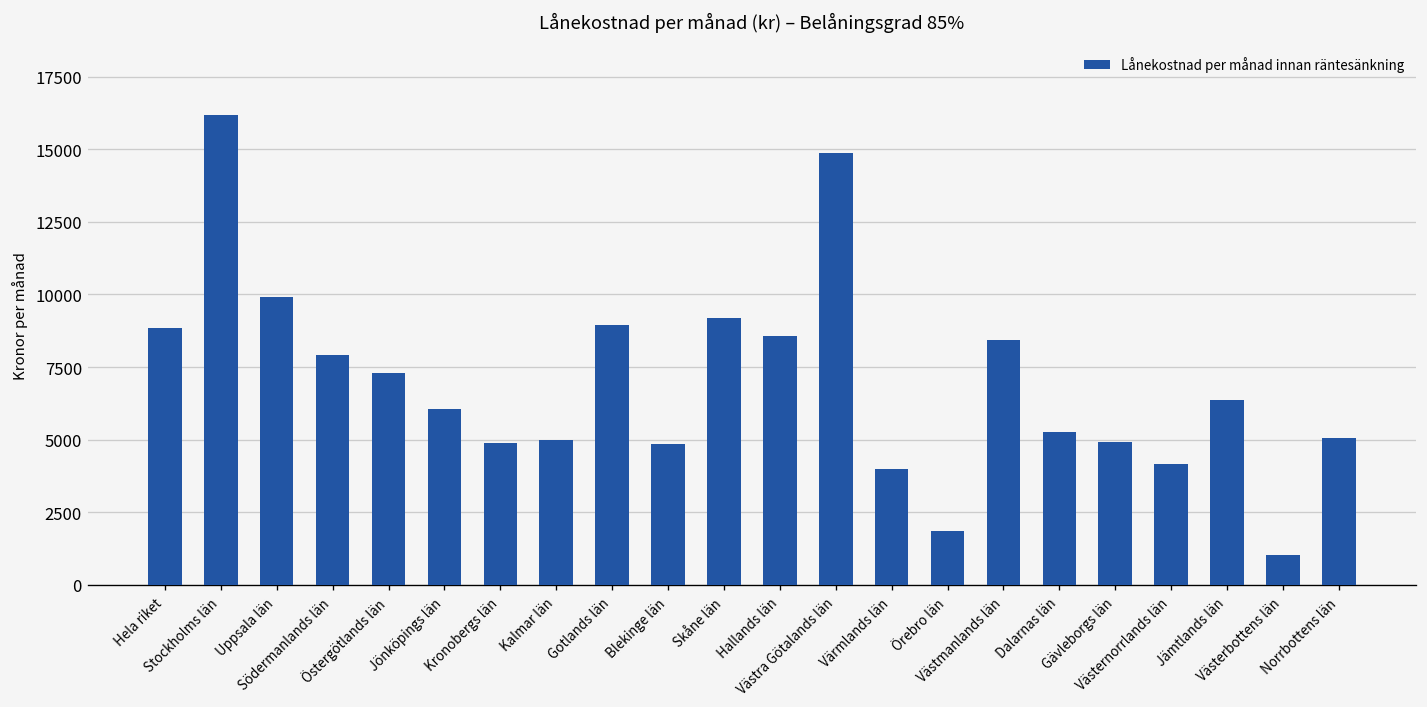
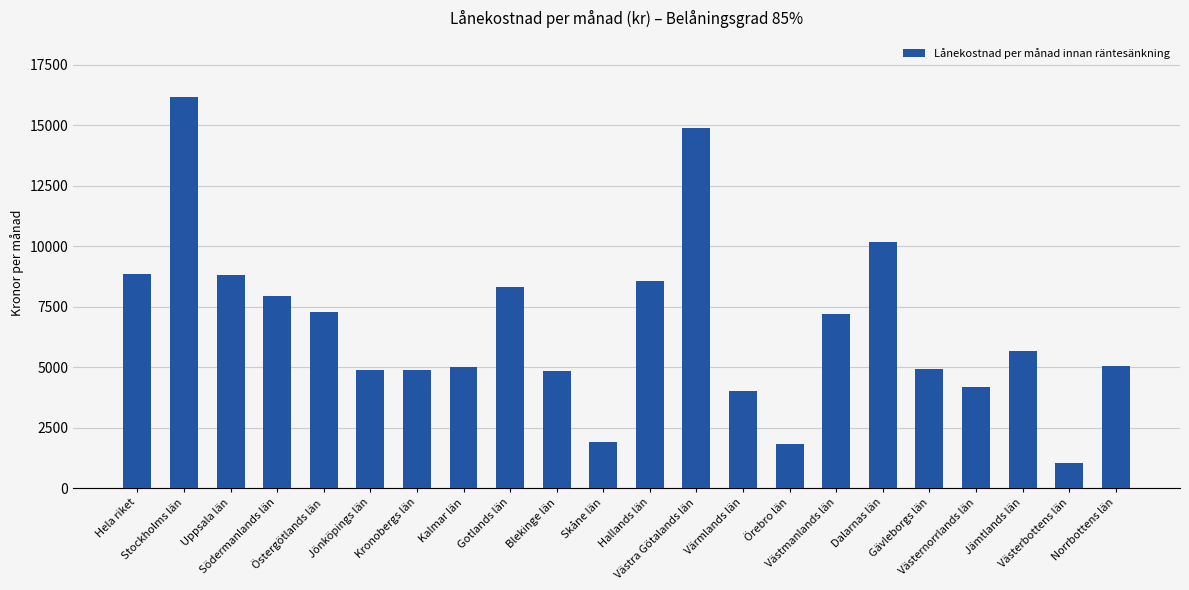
  {
    "Hela riket": 8800,
    "Stockholms län": 16200,
-   "Uppsala län": 9900,
+   "Uppsala län": 8800,
    "Södermanlands län": 7900,
    "Östergötlands län": 7300,
-   "Jönköpings län": 6000,
+   "Jönköpings län": 4900,
    "Kronobergs län": 4900,
    "Kalmar län": 5000,
-   "Gotlands län": 9000,
+   "Gotlands län": 8300,
    "Blekinge län": 4900,
-   "Skåne län": 9200,
+   "Skåne län": 1900,
    "Hallands län": 8600,
    "Västra Götalands län": 14900,
    "Värmlands län": 4000,
    "Örebro län": 1800,
-   "Västmanlands län": 8400,
-   "Dalarnas län": 5300,
+   "Västmanlands län": 7200,
+   "Dalarnas län": 10200,
    "Gävleborgs län": 4900,
    "Västernorrlands län": 4200,
-   "Jämtlands län": 6400,
+   "Jämtlands län": 5700,
    "Västerbottens län": 1000,
    "Norrbottens län": 5100
  }
